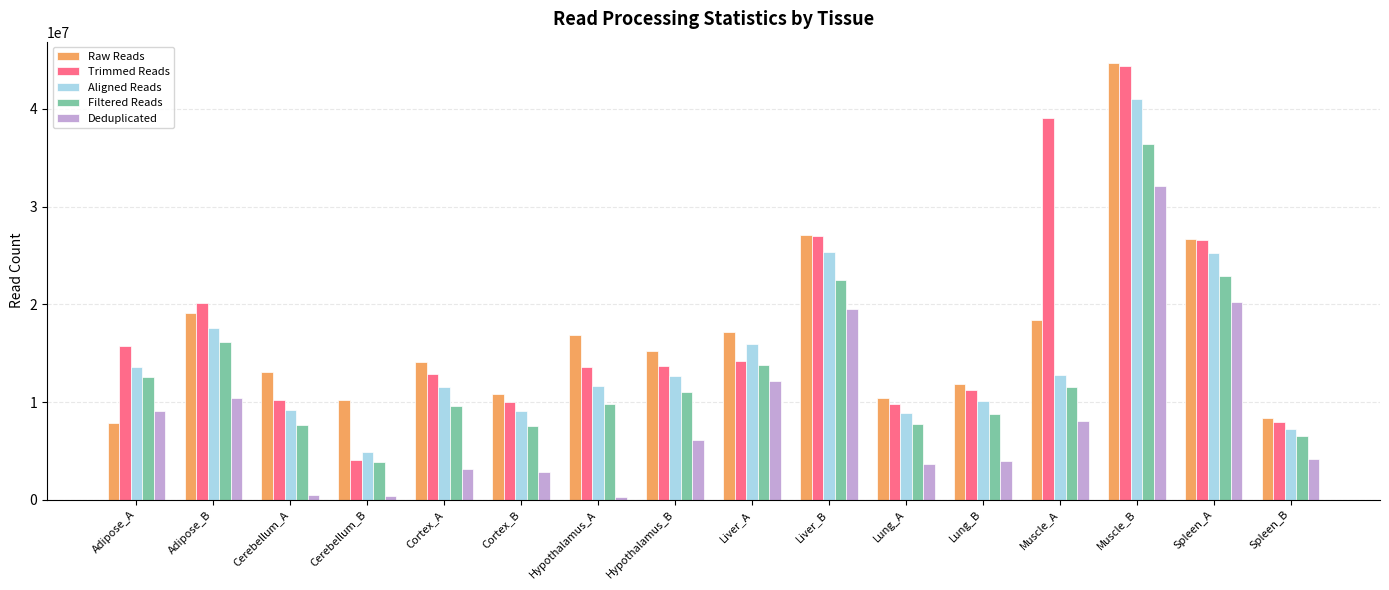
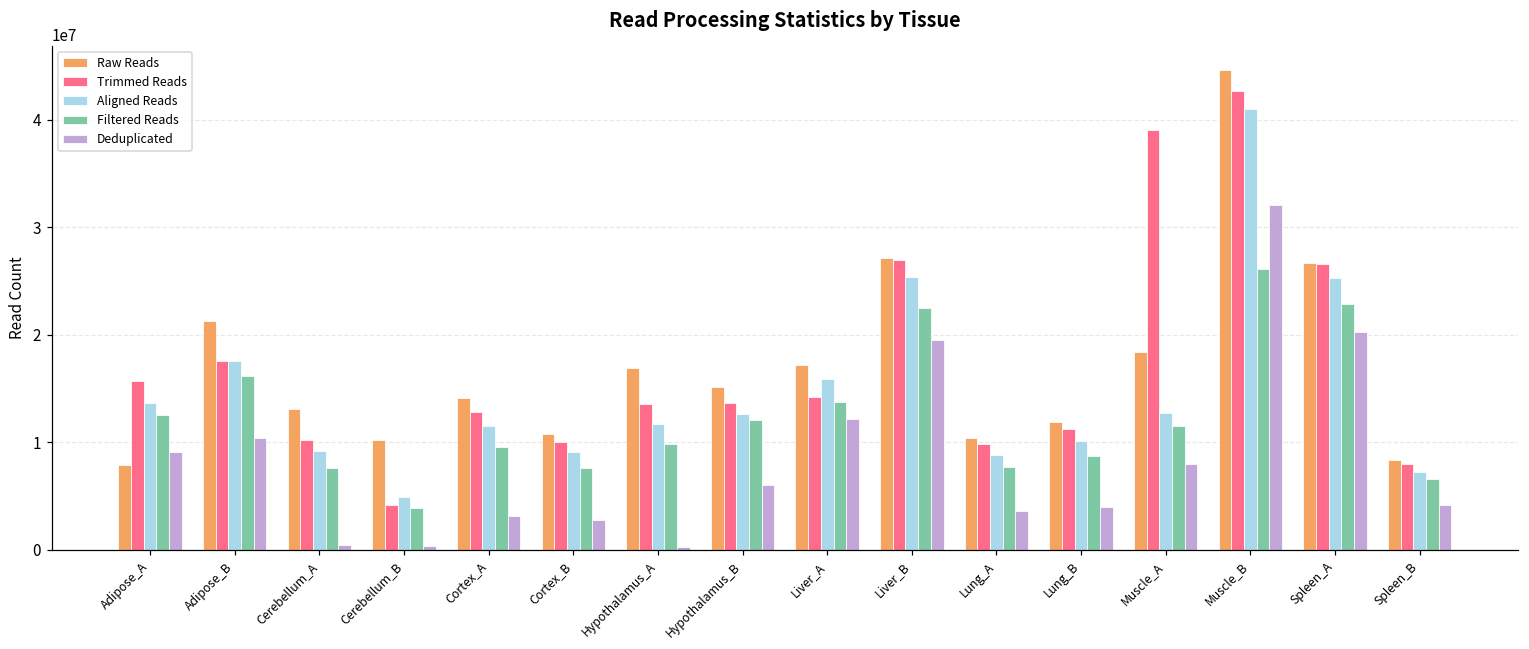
  {
    "Raw Reads": {
      "Adipose_A": 8000000,
-     "Adipose_B": 19000000,
+     "Adipose_B": 21000000,
      "Cerebellum_A": 13000000,
      "Cerebellum_B": 10000000,
      "Cortex_A": 14000000,
      "Cortex_B": 11000000,
      "Hypothalamus_A": 17000000,
      "Hypothalamus_B": 15000000,
      "Liver_A": 17000000,
      "Liver_B": 27000000,
      "Lung_A": 10000000,
      "Lung_B": 12000000,
      "Muscle_A": 18000000,
      "Muscle_B": 45000000,
      "Spleen_A": 27000000,
      "Spleen_B": 8000000
    },
    "Trimmed Reads": {
      "Adipose_A": 16000000,
-     "Adipose_B": 20000000,
+     "Adipose_B": 18000000,
      "Cerebellum_A": 10000000,
      "Cerebellum_B": 4000000,
      "Cortex_A": 13000000,
      "Cortex_B": 10000000,
      "Hypothalamus_A": 14000000,
      "Hypothalamus_B": 14000000,
      "Liver_A": 14000000,
      "Liver_B": 27000000,
      "Lung_A": 10000000,
      "Lung_B": 11000000,
      "Muscle_A": 39000000,
-     "Muscle_B": 44000000,
+     "Muscle_B": 43000000,
      "Spleen_A": 27000000,
      "Spleen_B": 8000000
    },
    "Filtered Reads": {
      "Adipose_A": 13000000,
      "Adipose_B": 16000000,
      "Cerebellum_A": 8000000,
      "Cerebellum_B": 4000000,
      "Cortex_A": 10000000,
      "Cortex_B": 8000000,
      "Hypothalamus_A": 10000000,
-     "Hypothalamus_B": 11000000,
+     "Hypothalamus_B": 12000000,
      "Liver_A": 14000000,
      "Liver_B": 23000000,
      "Lung_A": 8000000,
      "Lung_B": 9000000,
      "Muscle_A": 11000000,
-     "Muscle_B": 36000000,
+     "Muscle_B": 26000000,
      "Spleen_A": 23000000,
      "Spleen_B": 7000000
    }
  }
